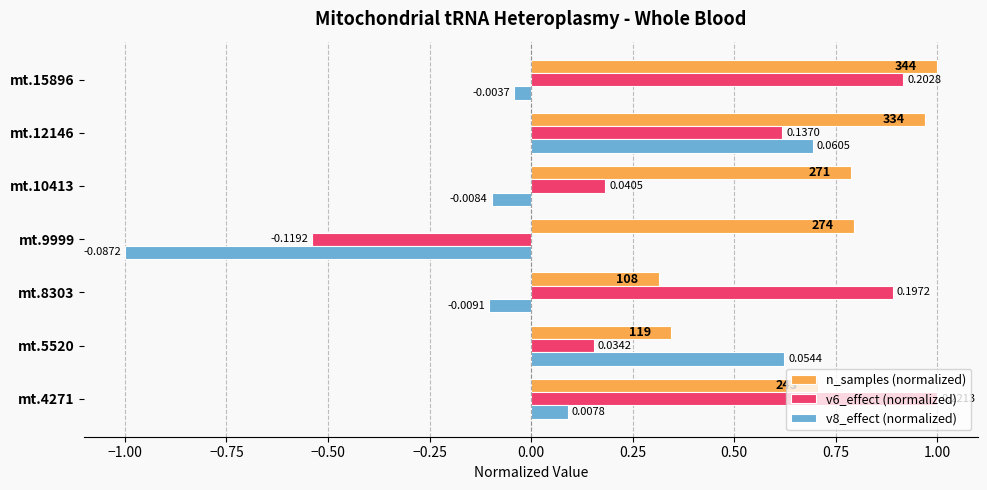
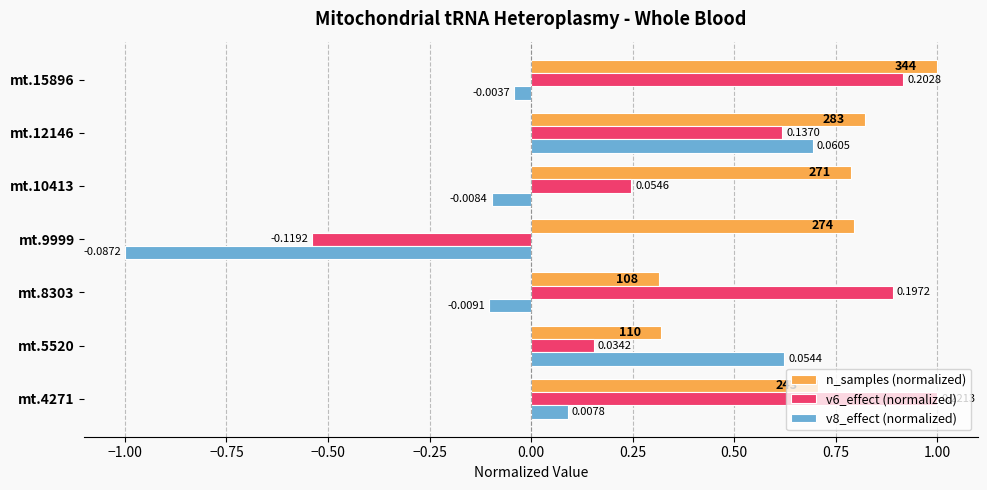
  {
    "n_samples (normalized)": {
-     "mt.12146": 334,
-     "mt.5520": 119
+     "mt.12146": 283,
+     "mt.5520": 110
    },
    "v6_effect (normalized)": {
-     "mt.10413": 0.0405
+     "mt.10413": 0.0546
    }
  }
